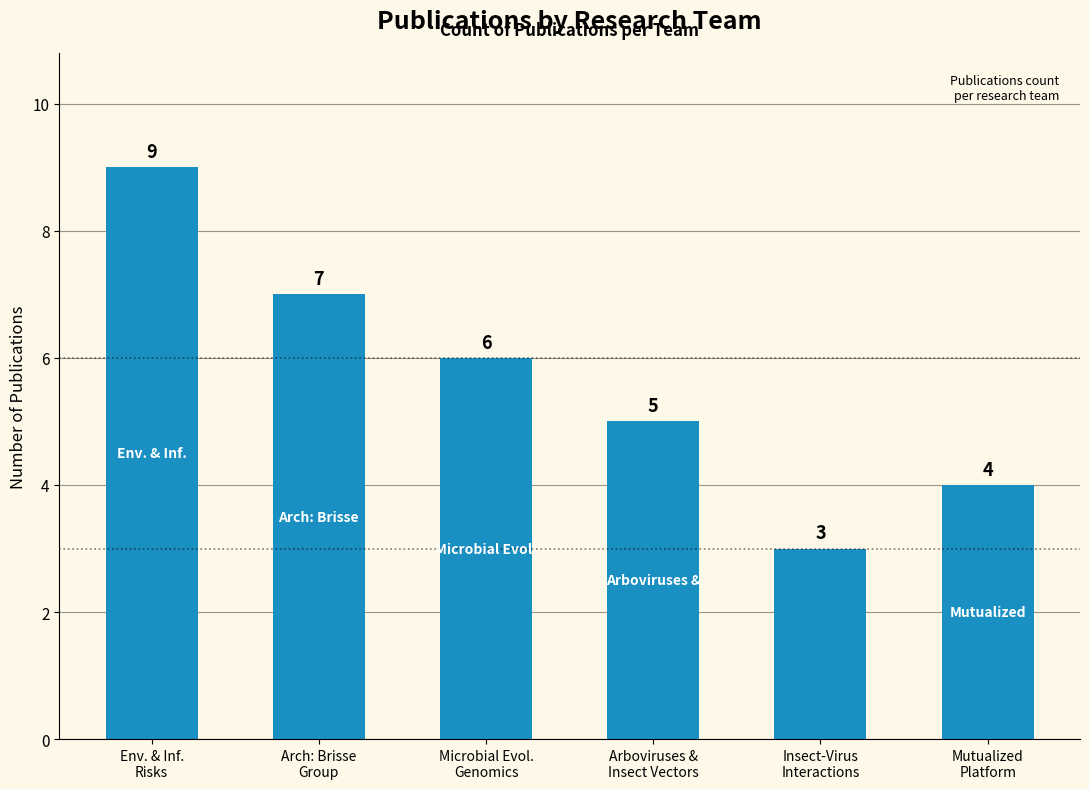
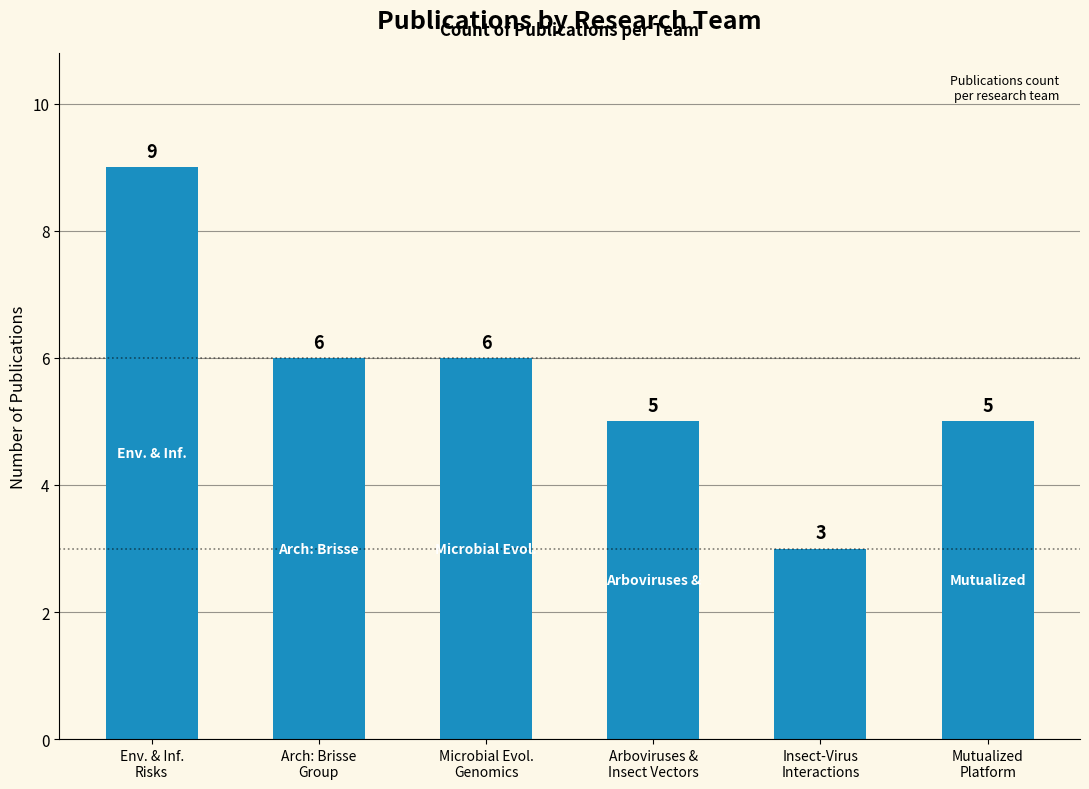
  {
    "Env. & Inf. Risks": 9,
-   "Arch: Brisse Group": 7,
+   "Arch: Brisse Group": 6,
    "Microbial Evol. Genomics": 6,
    "Arboviruses & Insect Vectors": 5,
    "Insect-Virus Interactions": 3,
-   "Mutualized Platform": 4
+   "Mutualized Platform": 5
  }
